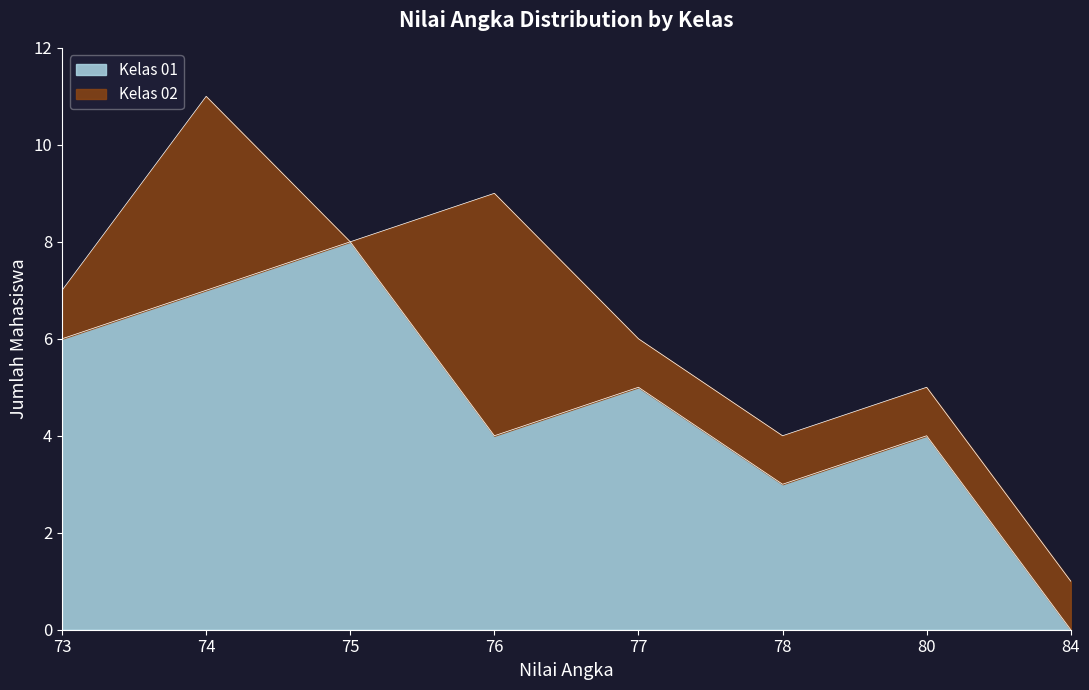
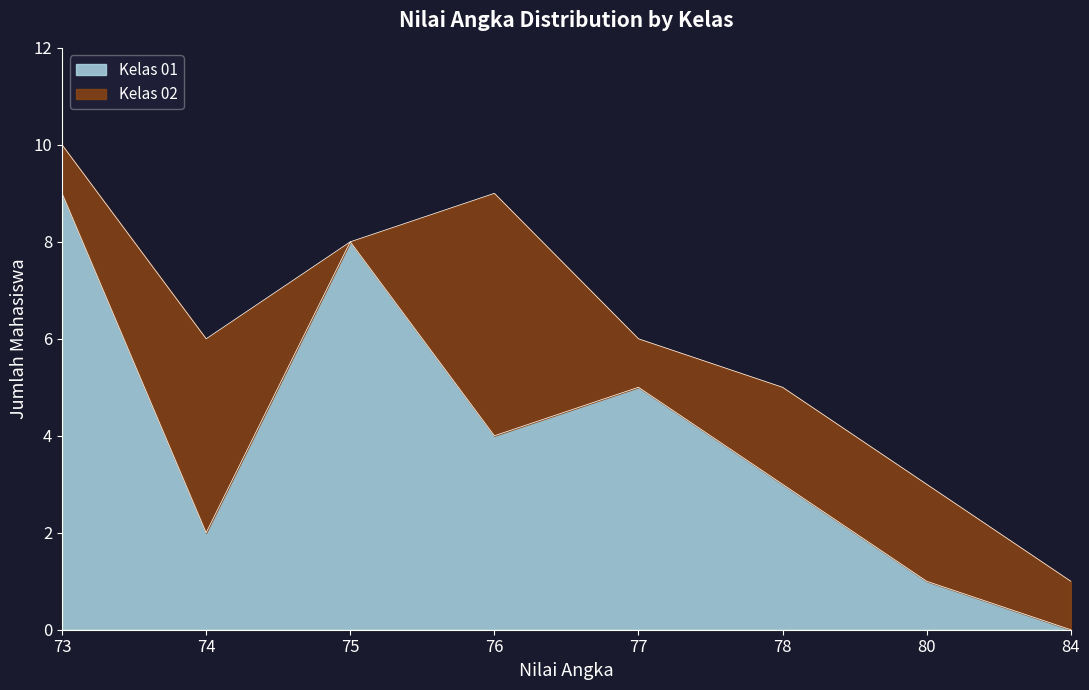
  {
    "Kelas 01": {
-     "73": 6,
-     "74": 7,
+     "73": 9,
+     "74": 2,
      "76": 4,
      "77": 5,
      "78": 3,
-     "80": 4,
+     "80": 1,
      "84": 0
    },
    "Kelas 02": {
      "73": 1,
      "74": 4,
      "76": 5,
      "77": 1,
-     "78": 1,
-     "80": 1,
+     "78": 2,
+     "80": 2,
      "84": 1
    }
  }
